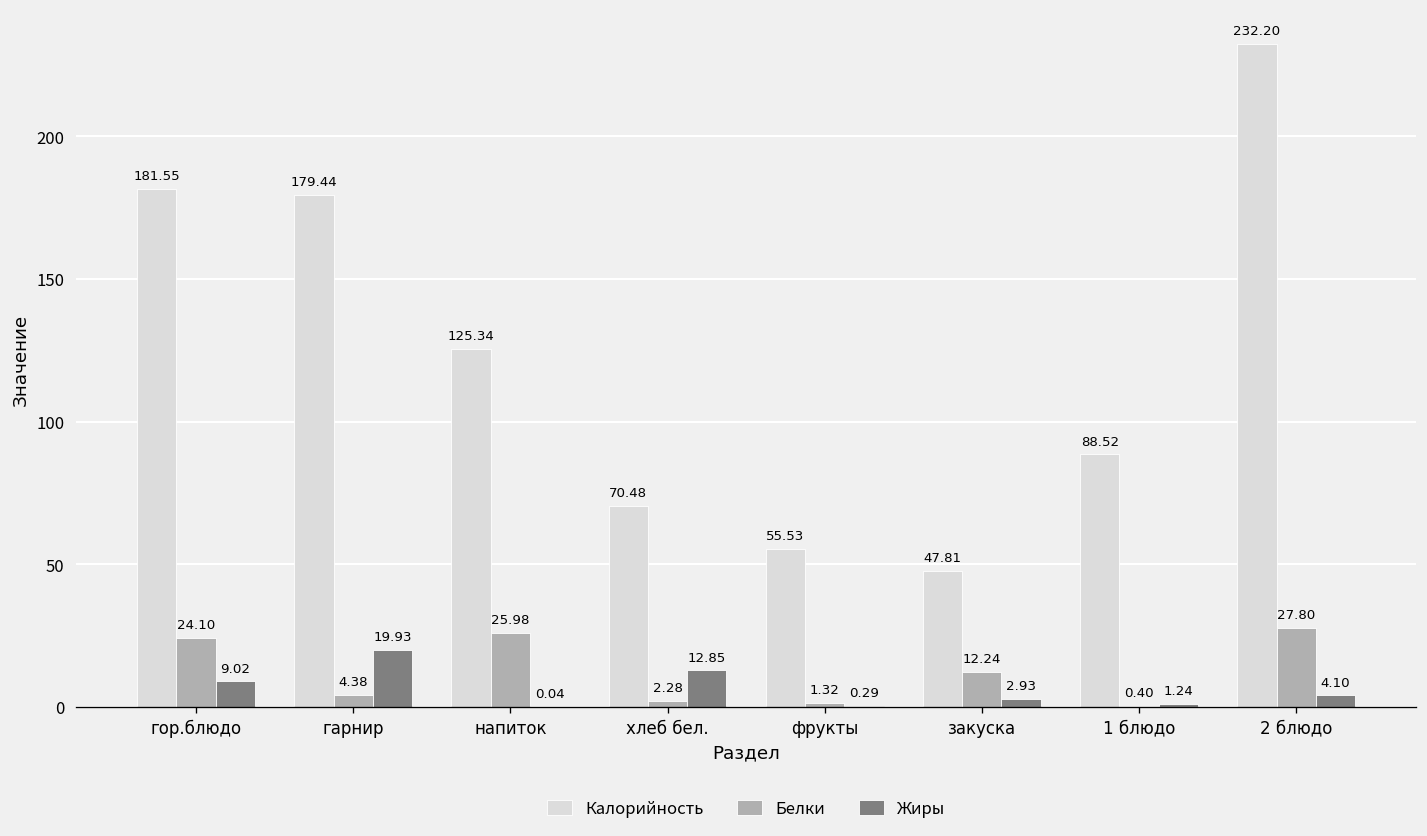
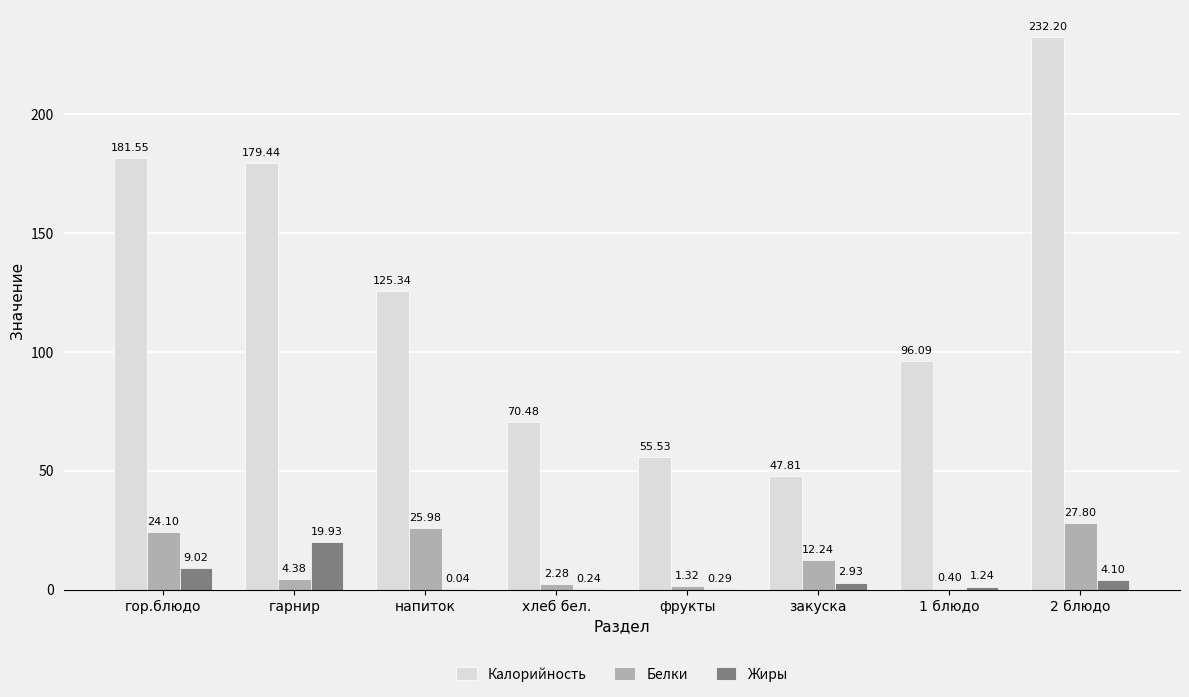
  {
    "Калорийность": {
      "гор.блюдо": 181.55,
      "гарнир": 179.44,
      "напиток": 125.34,
      "хлеб бел.": 70.48,
      "фрукты": 55.53,
      "закуска": 47.81,
-     "1 блюдо": 88.52,
+     "1 блюдо": 96.09,
      "2 блюдо": 232.20
    },
    "Белки": {
      "гор.блюдо": 24.10,
      "гарнир": 4.38,
      "напиток": 25.98,
      "хлеб бел.": 2.28,
      "фрукты": 1.32,
      "закуска": 12.24,
      "1 блюдо": 0.40,
      "2 блюдо": 27.80
    },
    "Жиры": {
      "гор.блюдо": 9.02,
      "гарнир": 19.93,
      "напиток": 0.04,
-     "хлеб бел.": 12.85,
+     "хлеб бел.": 0.24,
      "фрукты": 0.29,
      "закуска": 2.93,
      "1 блюдо": 1.24,
      "2 блюдо": 4.10
    }
  }
